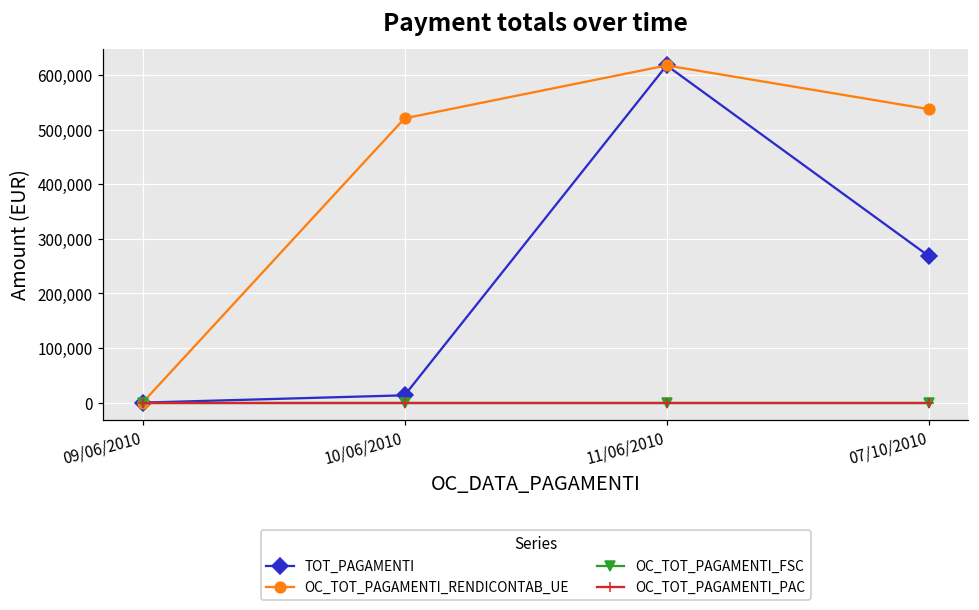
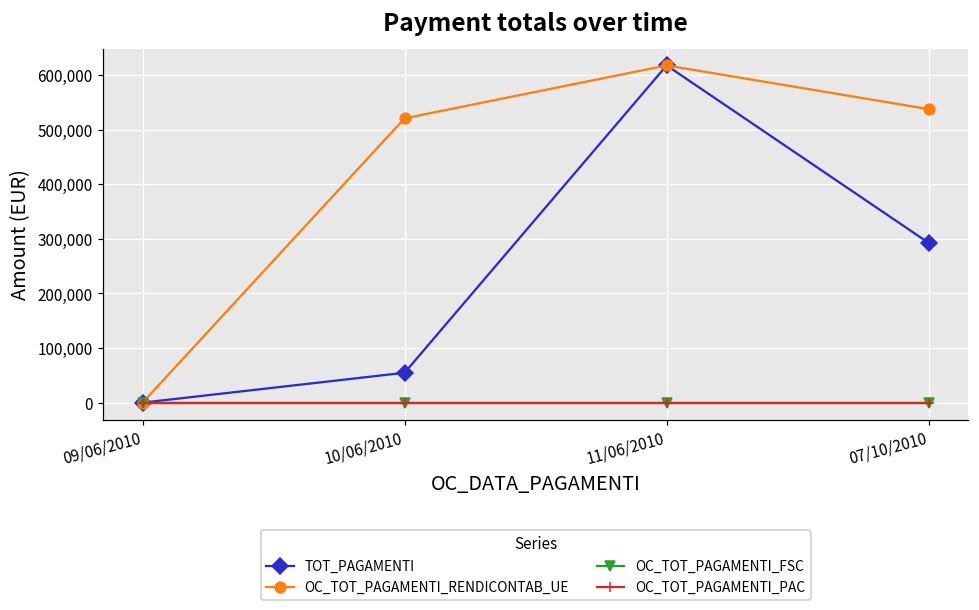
  {
    "TOT_PAGAMENTI": {
-     "10/06/2010": "10,000",
-     "07/10/2010": "270,000"
+     "10/06/2010": "50,000",
+     "07/10/2010": "290,000"
    },
    "OC_TOT_PAGAMENTI_RENDICONTAB_UE": {
      "10/06/2010": "520,000",
      "07/10/2010": "540,000"
    },
    "OC_TOT_PAGAMENTI_PAC": {
      "10/06/2010": "0",
      "11/06/2010": "0",
      "07/10/2010": "0"
    }
  }
